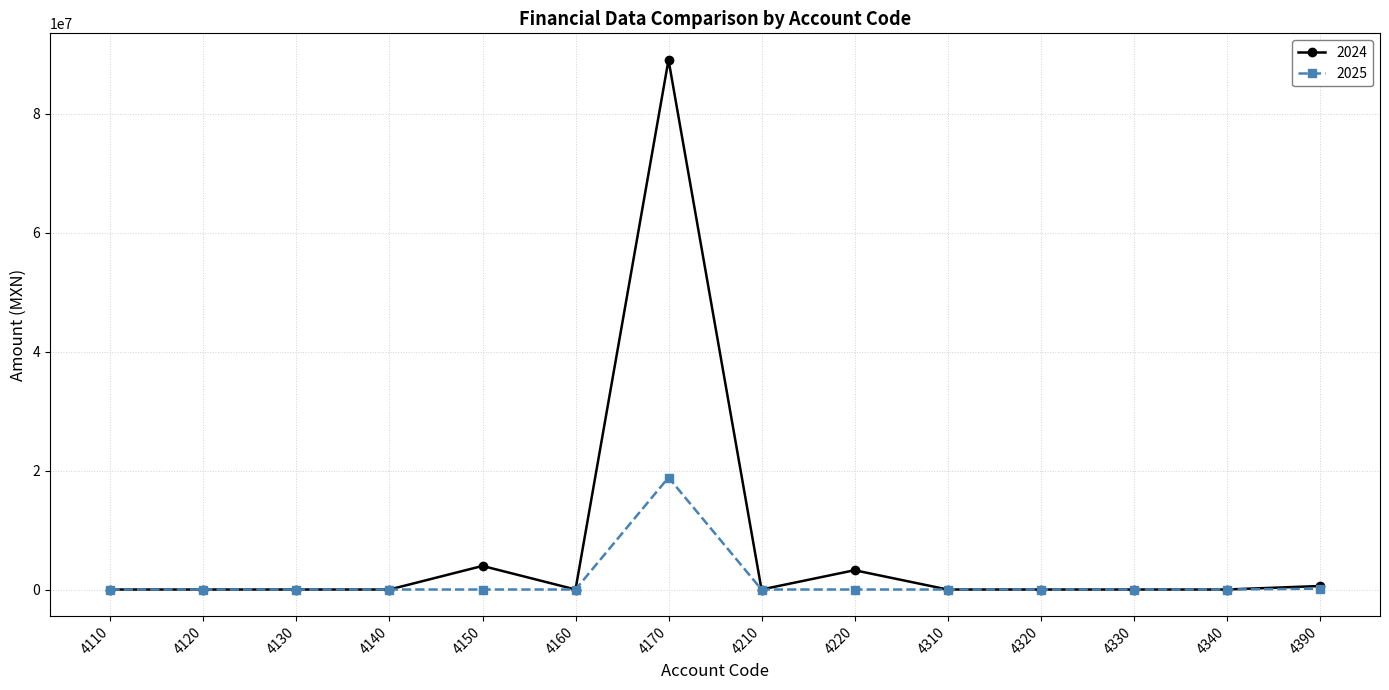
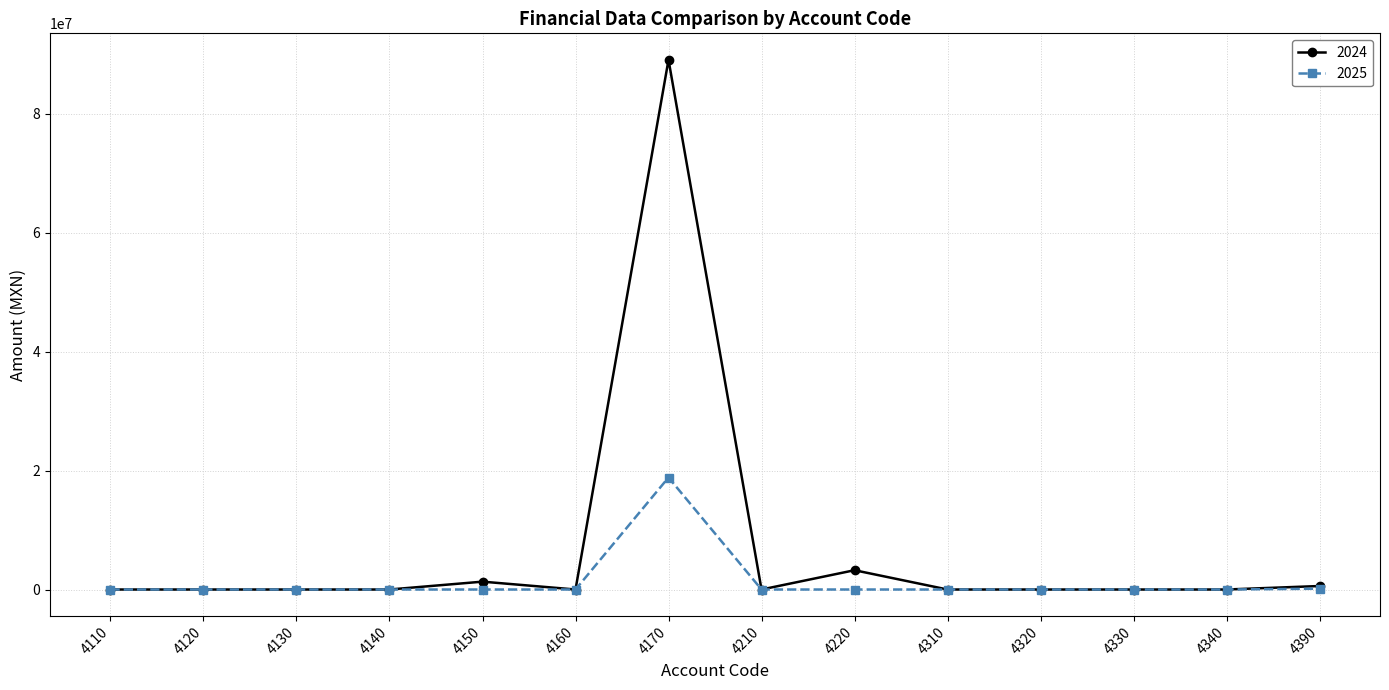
  {
    "2024": {
-     "4150": 4000000,
+     "4150": 1000000,
      "4170": 89000000,
      "4220": 3000000,
      "4390": 1000000
    },
    "2025": {
      "4150": 0,
      "4170": 19000000,
      "4220": 0,
      "4390": 0
    }
  }
